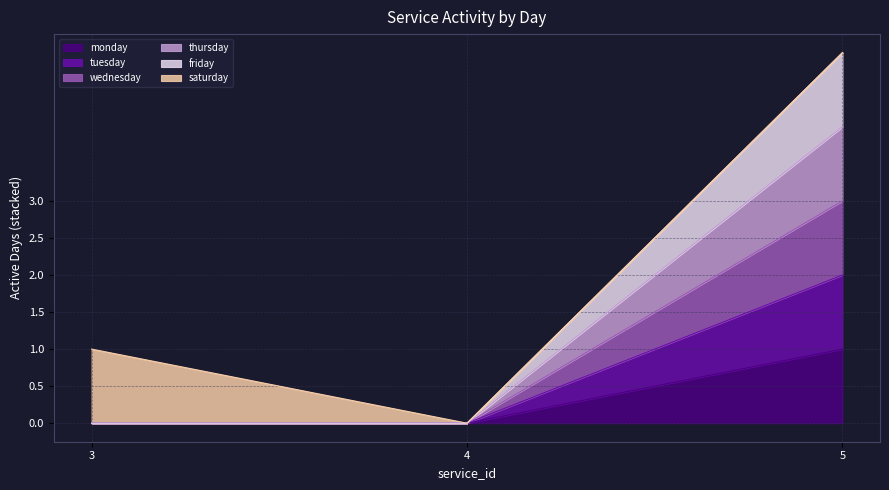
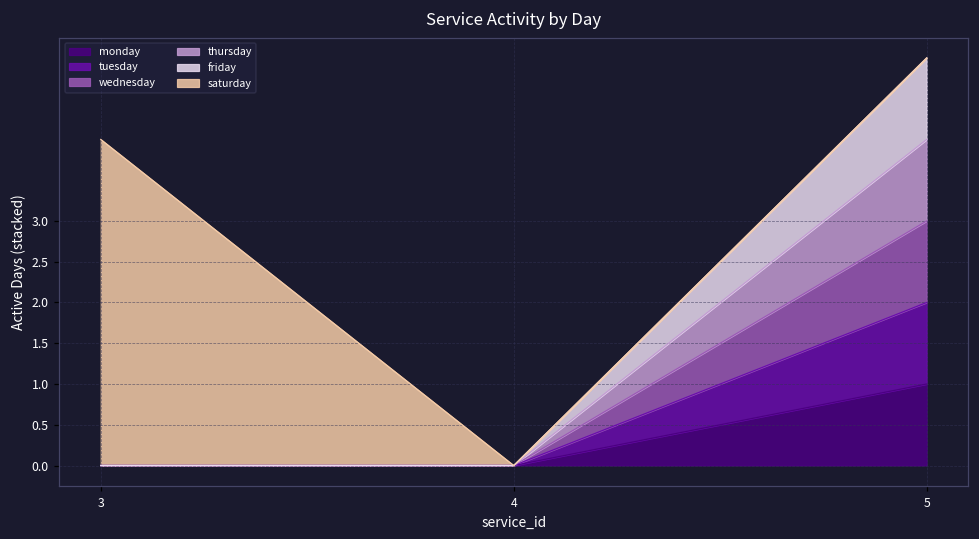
  {
    "wednesday": {
      "5": 1
    },
    "thursday": {
      "5": 1
    },
    "saturday": {
-     "3": 1
+     "3": 4
    }
  }
